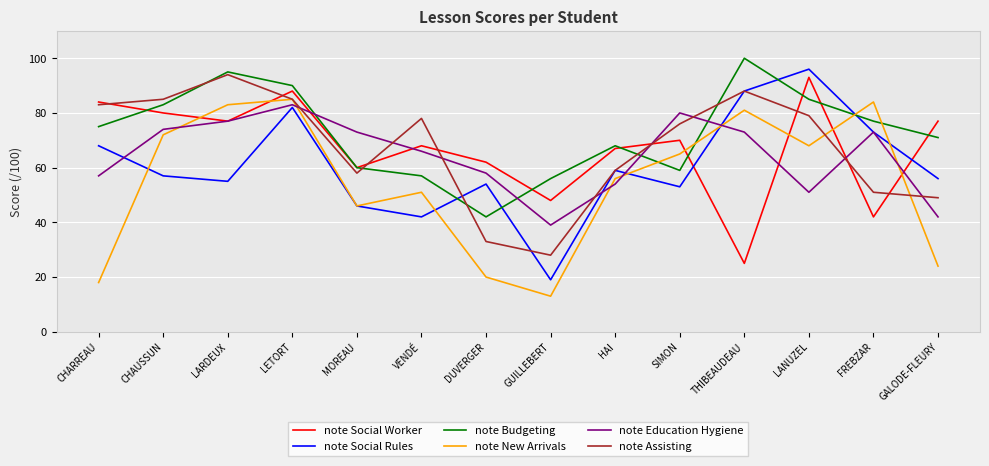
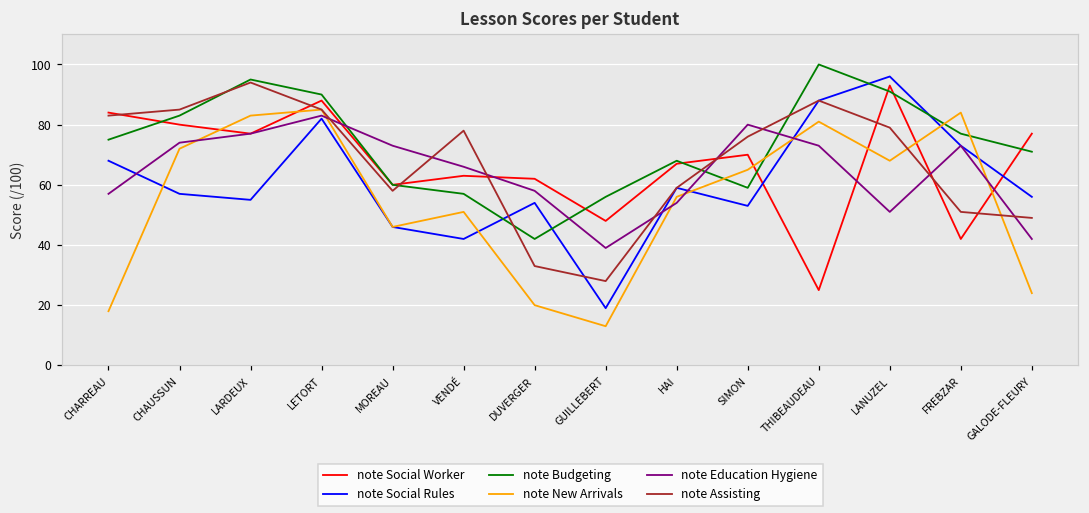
  {
    "note Social Worker": {
      "CHARREAU": 84,
      "CHAUSSUN": 80,
      "LETORT": 88,
-     "VENDÉ": 68,
+     "VENDÉ": 63,
      "DUVERGER": 62,
      "GUILLEBERT": 48,
      "HAI": 67,
      "SIMON": 70,
      "THIBEAUDEAU": 25,
      "LANUZEL": 93,
      "FREBZAR": 42,
      "GALODE-FLEURY": 77
    },
    "note Social Rules": {
      "CHARREAU": 68,
      "CHAUSSUN": 57,
      "LARDEUX": 55,
      "LETORT": 82,
      "VENDÉ": 42,
      "DUVERGER": 54,
      "GUILLEBERT": 19,
      "SIMON": 53,
      "LANUZEL": 96,
      "GALODE-FLEURY": 56
    },
    "note Budgeting": {
      "CHARREAU": 75,
      "CHAUSSUN": 83,
      "LARDEUX": 95,
      "LETORT": 90,
      "VENDÉ": 57,
      "DUVERGER": 42,
      "GUILLEBERT": 56,
      "HAI": 68,
      "SIMON": 59,
      "THIBEAUDEAU": 100,
-     "LANUZEL": 85,
+     "LANUZEL": 91,
      "FREBZAR": 77,
      "GALODE-FLEURY": 71
    },
    "note New Arrivals": {
      "CHARREAU": 18,
      "CHAUSSUN": 72,
      "LARDEUX": 83,
      "VENDÉ": 51,
      "DUVERGER": 20,
      "GUILLEBERT": 13,
      "HAI": 56,
      "SIMON": 65,
      "THIBEAUDEAU": 81,
      "LANUZEL": 68,
      "FREBZAR": 84,
      "GALODE-FLEURY": 24
    },
    "note Education Hygiene": {
      "CHARREAU": 57,
      "CHAUSSUN": 74,
      "LETORT": 83,
      "MOREAU": 73,
      "VENDÉ": 66,
      "DUVERGER": 58,
      "GUILLEBERT": 39,
      "HAI": 54,
      "SIMON": 80,
      "THIBEAUDEAU": 73,
      "LANUZEL": 51,
      "GALODE-FLEURY": 42
    },
    "note Assisting": {
      "CHARREAU": 83,
      "CHAUSSUN": 85,
      "LARDEUX": 94,
      "MOREAU": 58,
      "VENDÉ": 78,
      "DUVERGER": 33,
      "GUILLEBERT": 28,
      "SIMON": 76,
      "LANUZEL": 79,
      "FREBZAR": 51,
      "GALODE-FLEURY": 49
    }
  }
